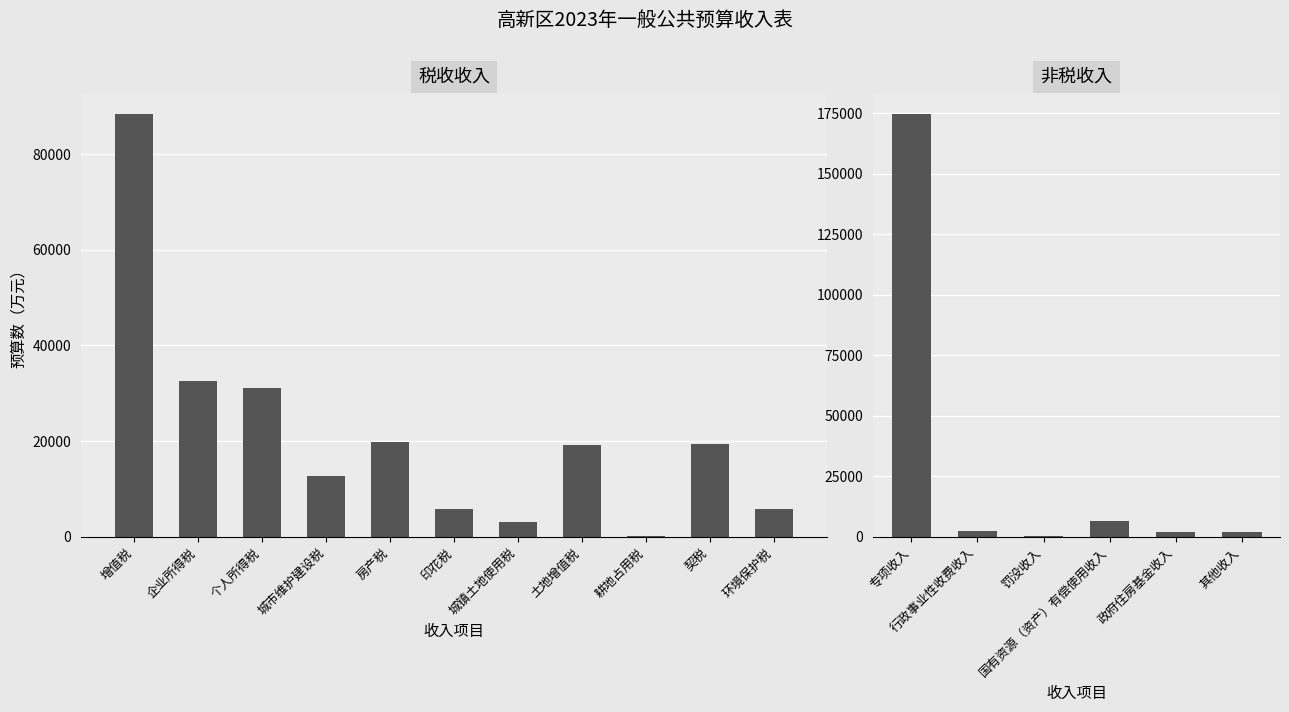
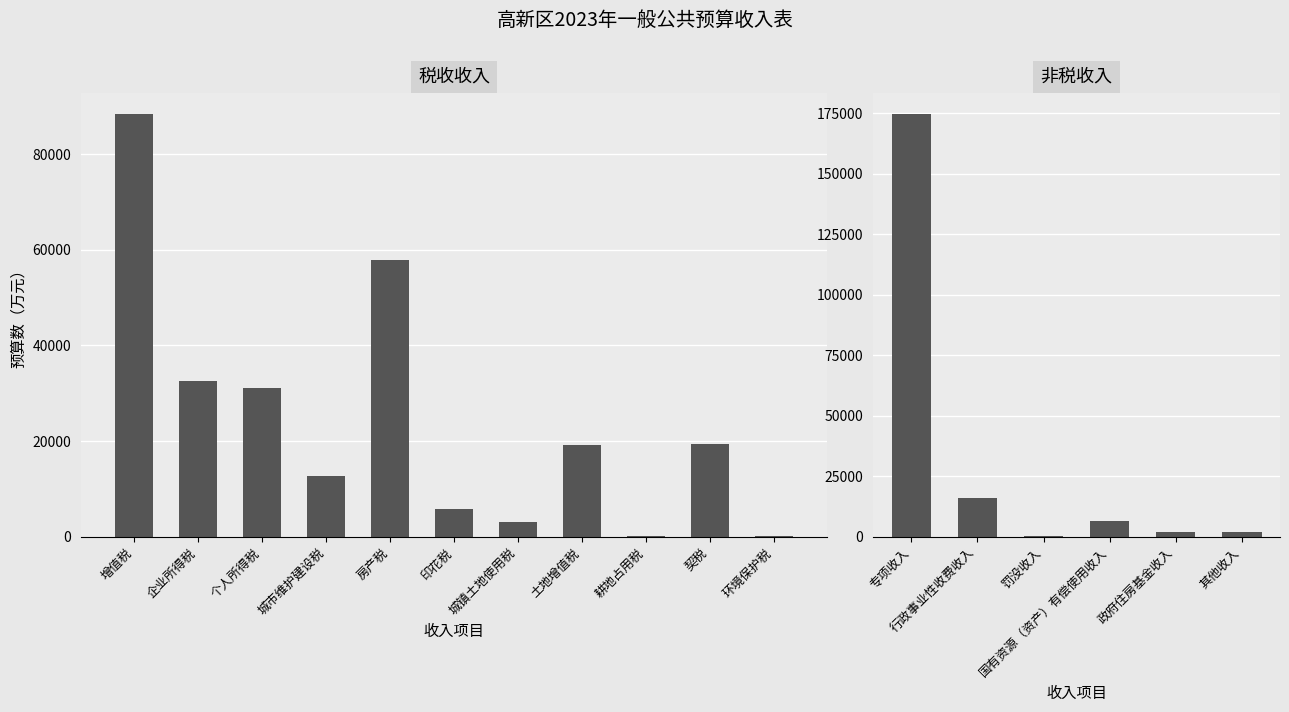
  {
    "税收收入": {
      "增值税": 88000,
      "企业所得税": 33000,
      "个人所得税": 31000,
      "城市维护建设税": 13000,
-     "房产税": 20000,
+     "房产税": 58000,
      "印花税": 6000,
      "城镇土地使用税": 3000,
      "土地增值税": 19000,
      "契税": 19000,
-     "环境保护税": 6000
+     "环境保护税": 0
    },
    "非税收入": {
      "专项收入": 175000,
-     "行政事业性收费收入": 2000,
+     "行政事业性收费收入": 16000,
      "国有资源（资产）有偿使用收入": 7000,
      "政府住房基金收入": 2000,
      "其他收入": 2000
    }
  }
